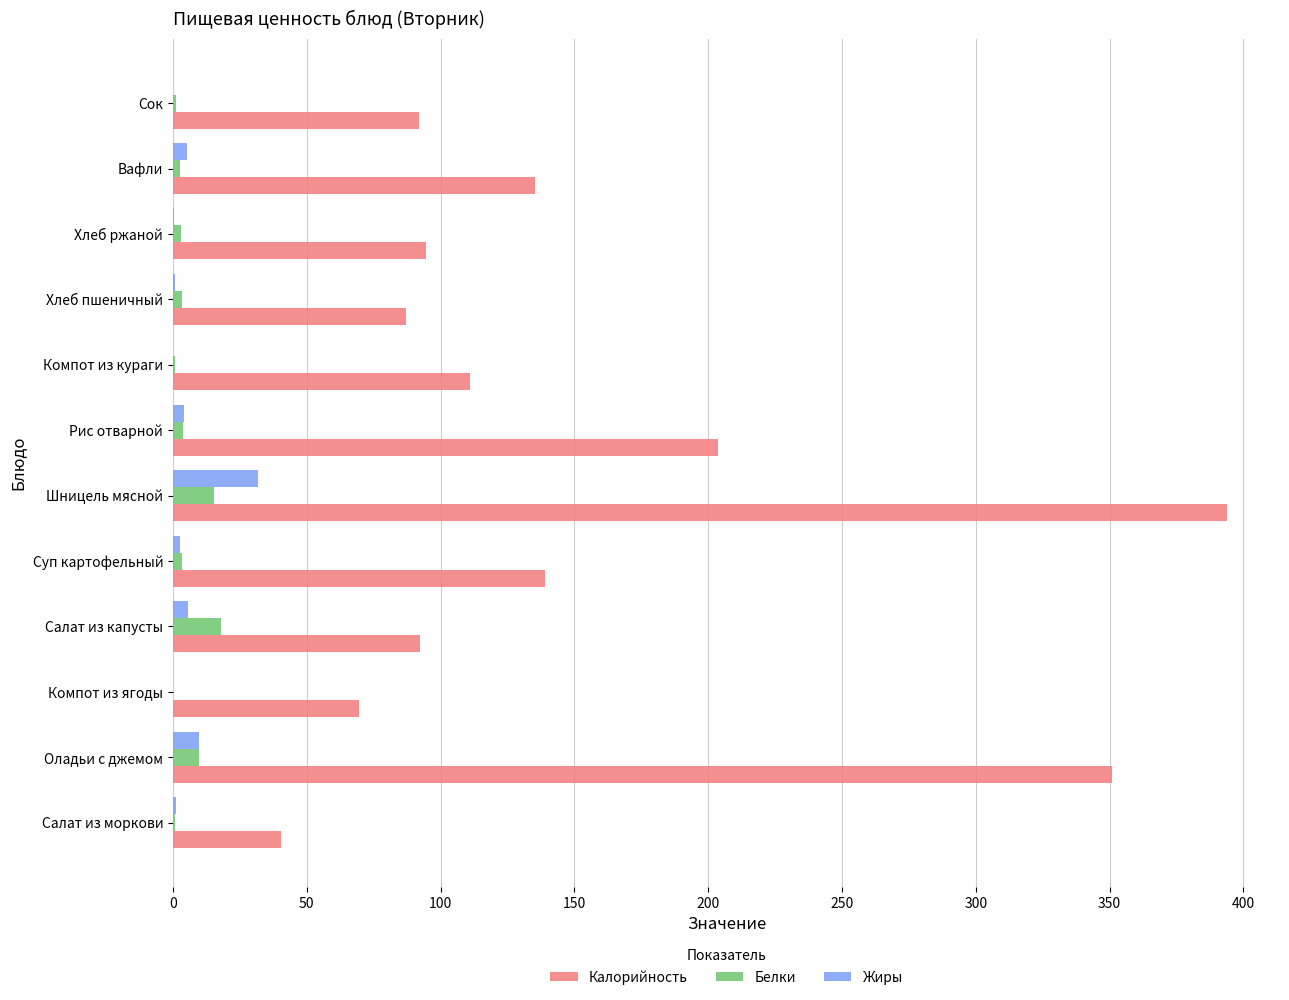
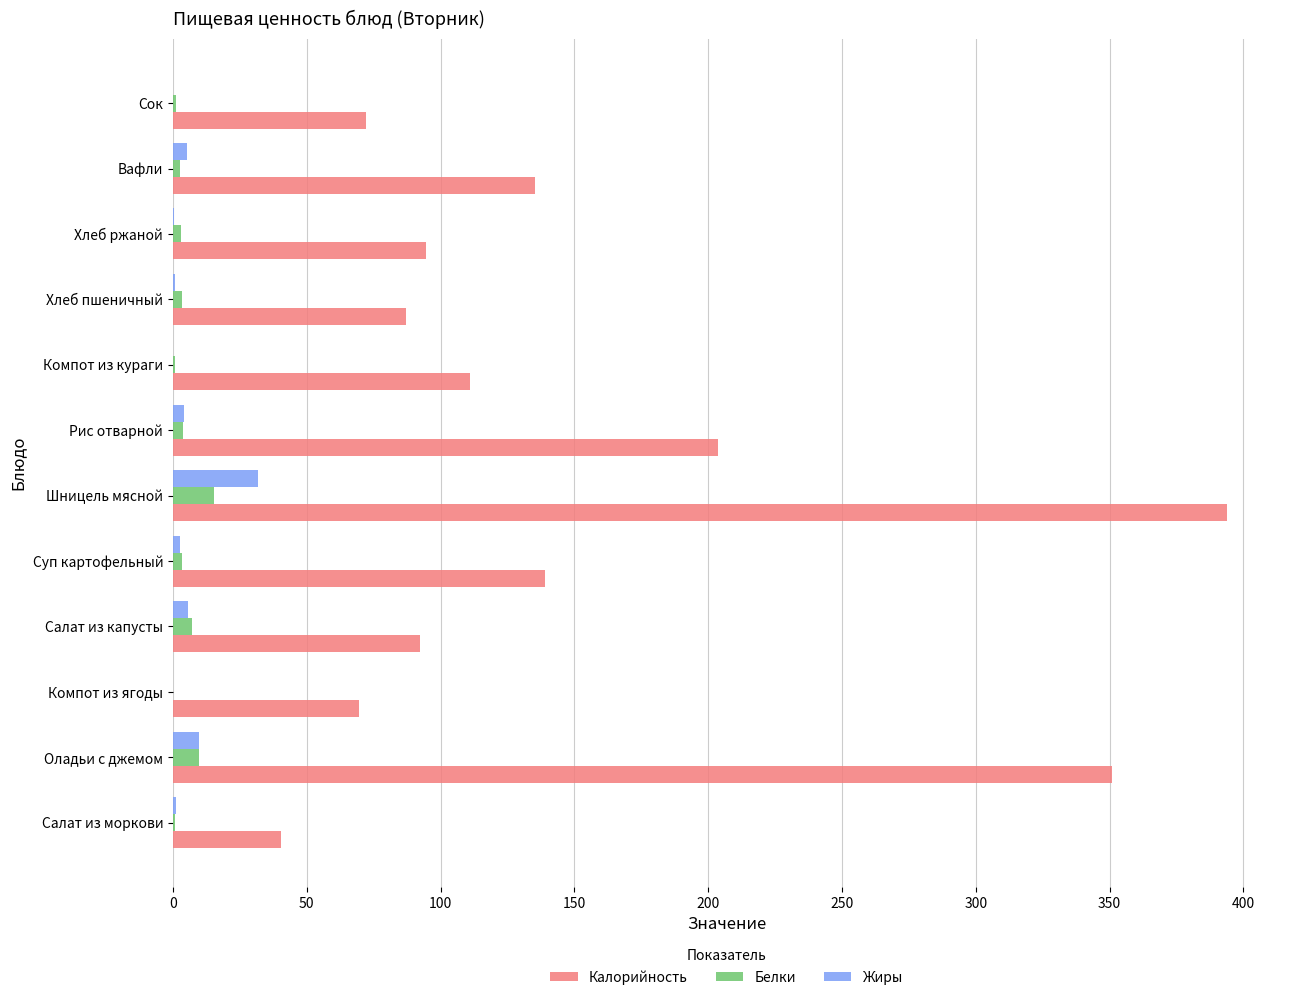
  {
    "Калорийность": {
-     "Сок": 92,
+     "Сок": 72,
      "Вафли": 135,
      "Хлеб ржаной": 94,
      "Хлеб пшеничный": 87,
      "Компот из кураги": 111,
      "Рис отварной": 204,
      "Шницель мясной": 394,
      "Суп картофельный": 139,
      "Салат из капусты": 93,
      "Компот из ягоды": 70,
      "Оладьи с джемом": 351,
      "Салат из моркови": 40
    },
    "Белки": {
      "Сок": 1,
      "Вафли": 2,
      "Хлеб ржаной": 3,
      "Хлеб пшеничный": 3,
      "Рис отварной": 4,
      "Шницель мясной": 15,
      "Суп картофельный": 3,
-     "Салат из капусты": 18,
+     "Салат из капусты": 7,
      "Компот из ягоды": 0,
      "Оладьи с джемом": 10
    },
    "Жиры": {
      "Вафли": 5,
      "Компот из кураги": 0,
      "Рис отварной": 4,
      "Шницель мясной": 32,
      "Суп картофельный": 3,
      "Салат из капусты": 6,
      "Оладьи с джемом": 10,
      "Салат из моркови": 1
    }
  }
